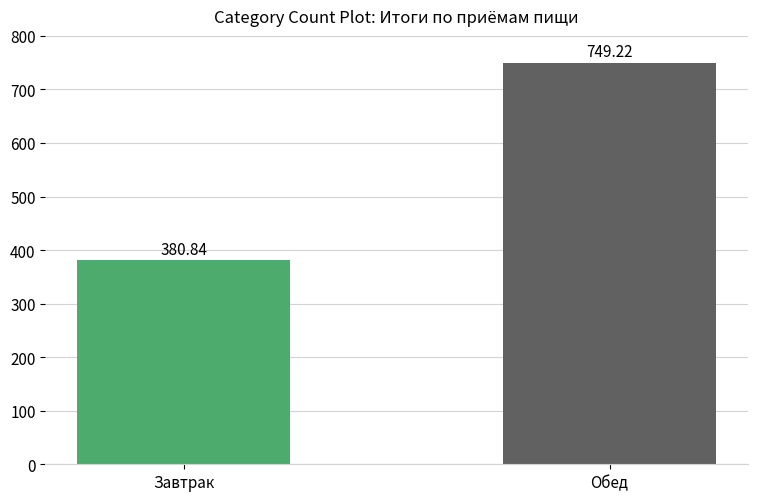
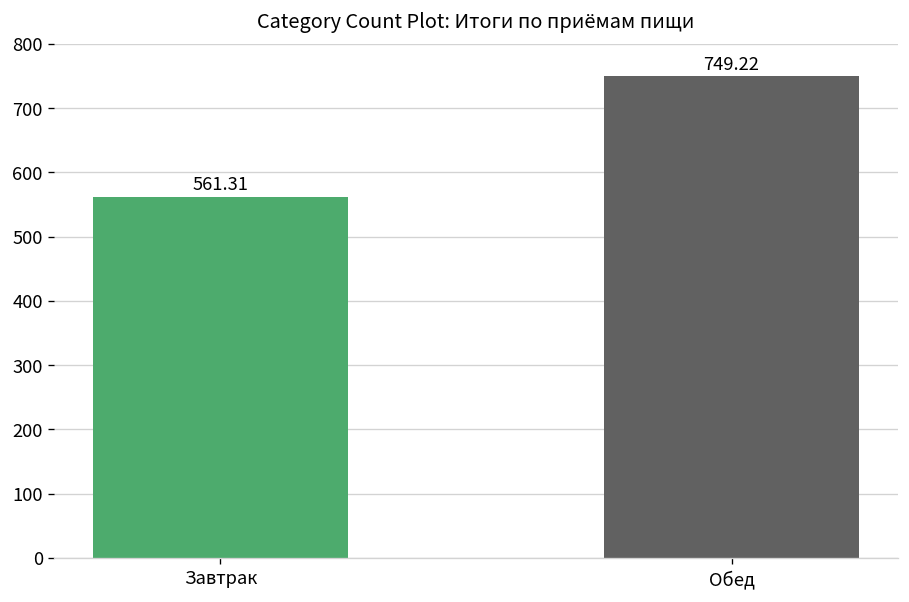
  {
-   "Завтрак": 380.84,
+   "Завтрак": 561.31,
    "Обед": 749.22
  }
